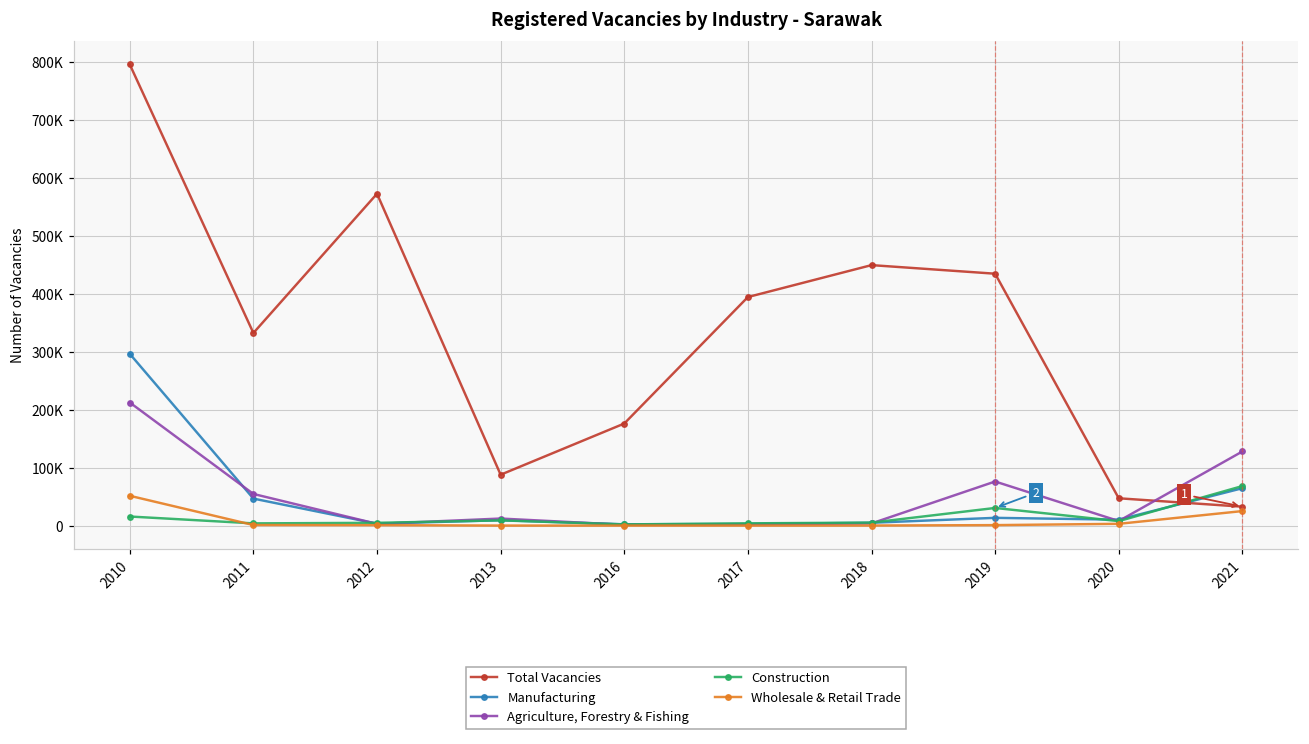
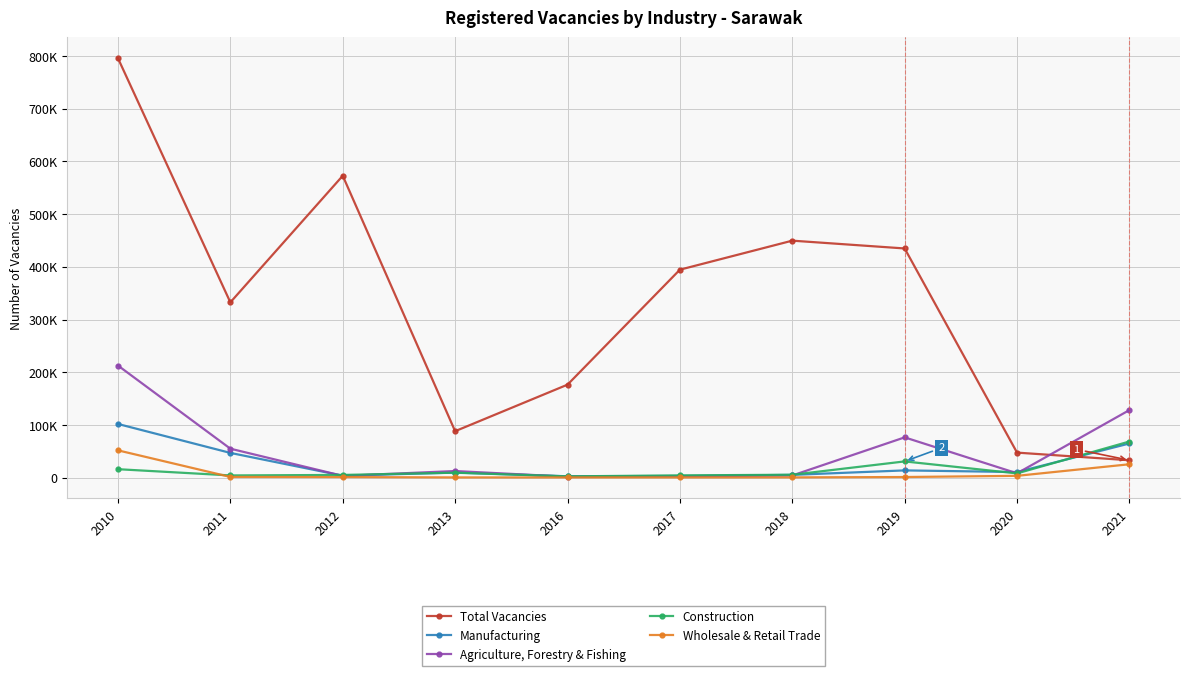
  {
    "Total Vacancies": {
      "2010": 800000,
      "2011": 330000,
      "2012": 570000,
      "2013": 90000,
      "2016": 180000,
      "2017": 390000,
      "2018": 450000,
      "2019": 430000,
      "2020": 50000
    },
    "Manufacturing": {
-     "2010": 300000,
+     "2010": 100000,
      "2011": 50000,
      "2019": 10000
    },
    "Agriculture, Forestry & Fishing": {
      "2010": 210000,
      "2011": 60000,
      "2019": 80000,
      "2021": 130000
    },
    "Construction": {
      "2010": 20000,
      "2019": 30000
    },
    "Wholesale & Retail Trade": {
      "2010": 50000,
      "2013": 0,
      "2019": 0,
      "2021": 30000
    }
  }
